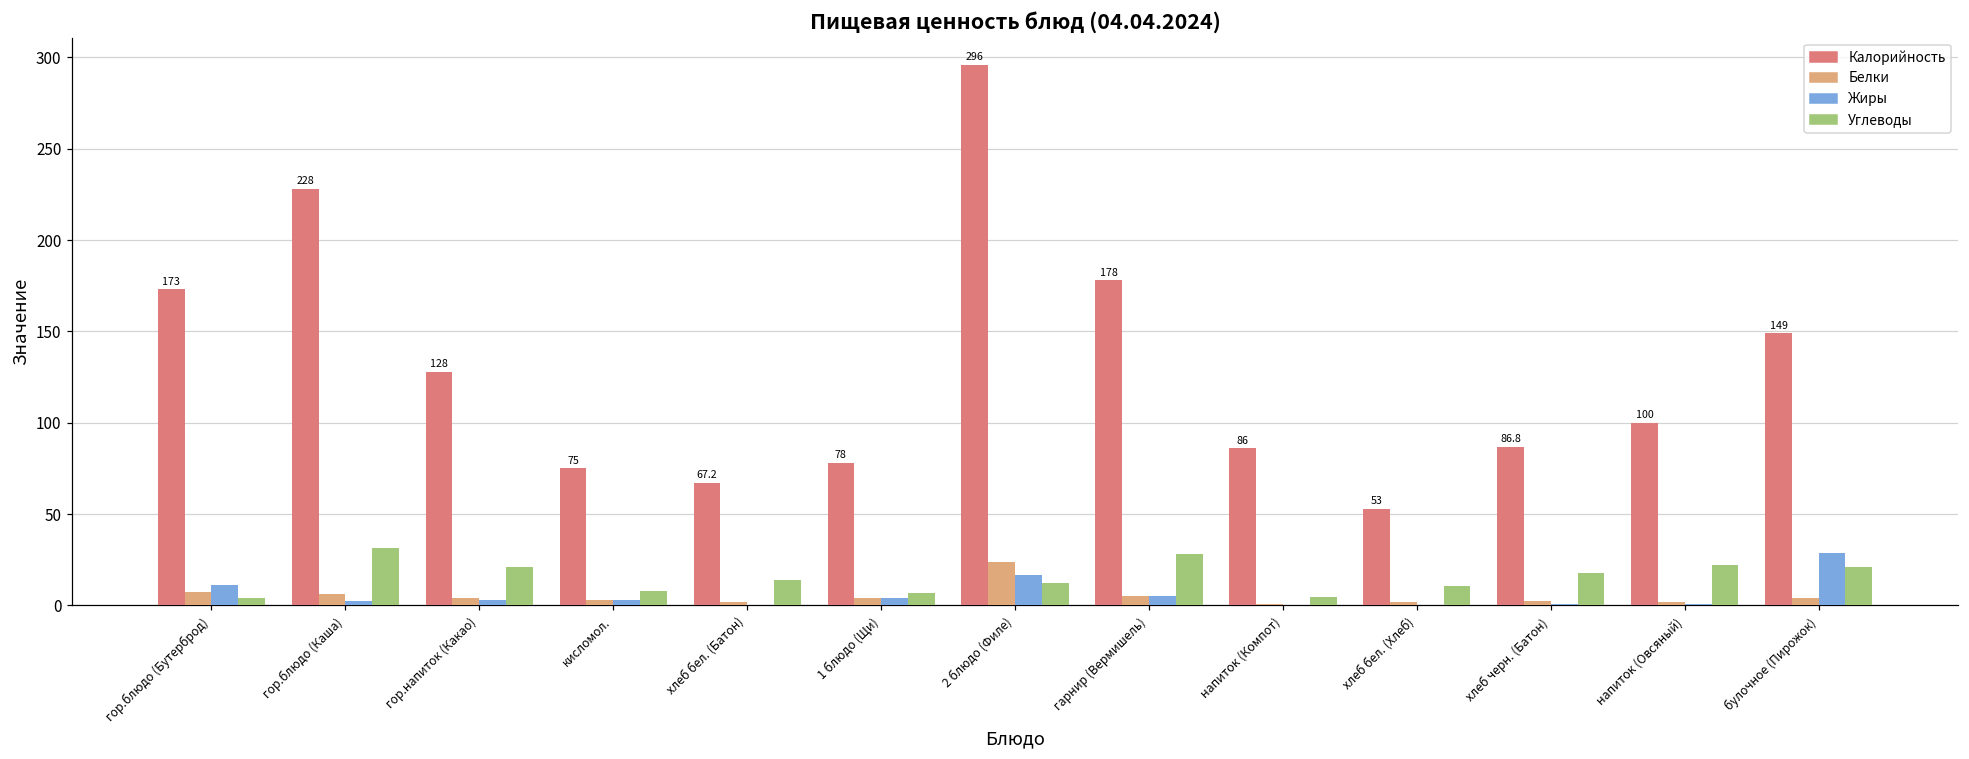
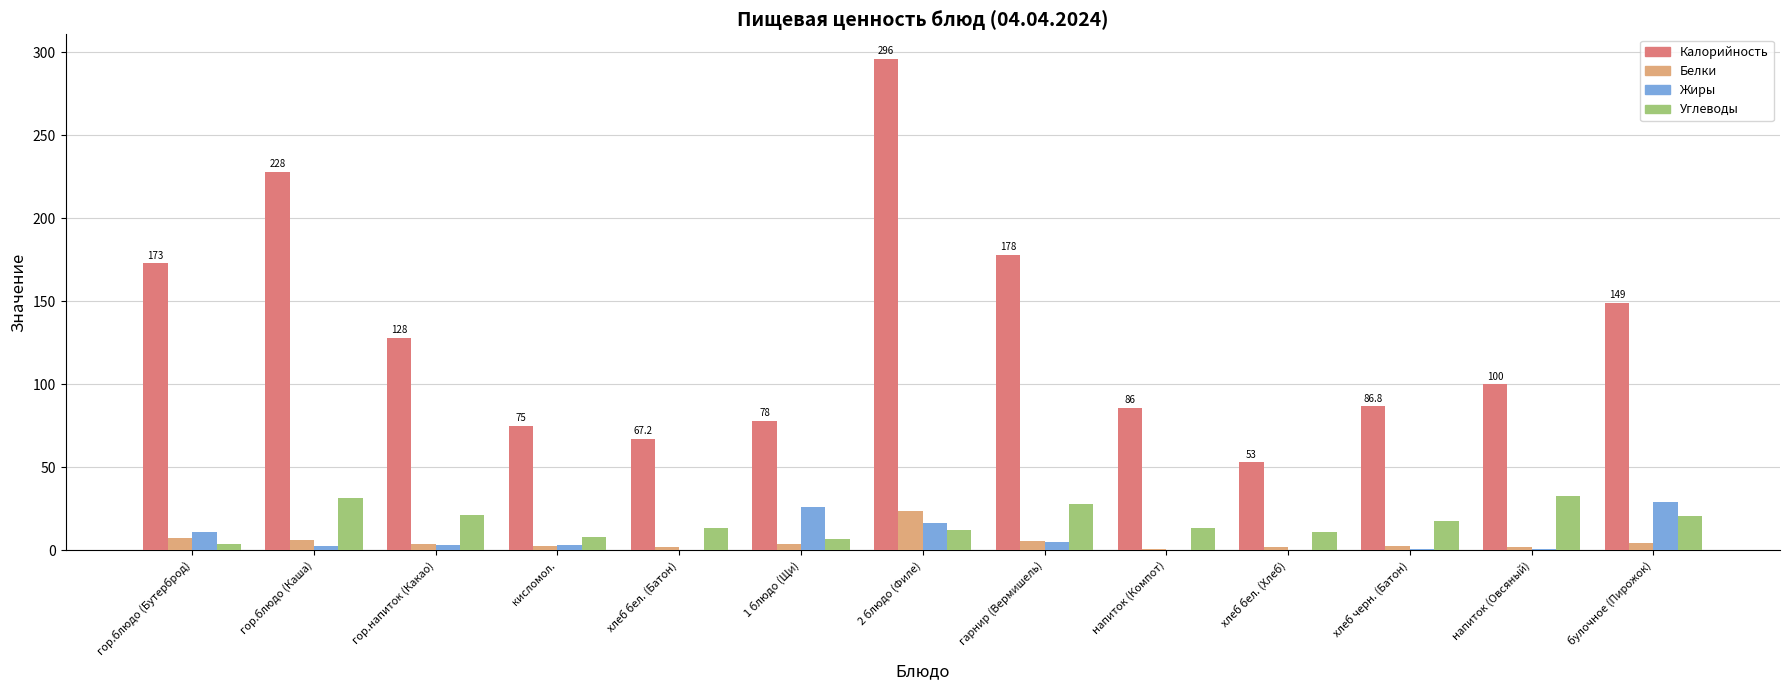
  {
    "Жиры": {
      "гор.блюдо (Бутерброд)": 11,
      "гор.блюдо (Каша)": 3,
      "гор.напиток (Какао)": 3,
      "кисломол.": 3,
-     "1 блюдо (Щи)": 4,
+     "1 блюдо (Щи)": 26,
      "2 блюдо (Филе)": 17,
      "гарнир (Вермишель)": 5,
      "напиток (Компот)": 0,
      "булочное (Пирожок)": 29
    },
    "Углеводы": {
      "гор.блюдо (Бутерброд)": 4,
      "гор.блюдо (Каша)": 32,
      "гор.напиток (Какао)": 21,
      "кисломол.": 8,
      "хлеб бел. (Батон)": 14,
      "1 блюдо (Щи)": 7,
      "2 блюдо (Филе)": 12,
      "гарнир (Вермишель)": 28,
-     "напиток (Компот)": 5,
+     "напиток (Компот)": 13,
      "хлеб бел. (Хлеб)": 11,
      "хлеб черн. (Батон)": 18,
-     "напиток (Овсяный)": 22,
+     "напиток (Овсяный)": 33,
      "булочное (Пирожок)": 21
    }
  }
